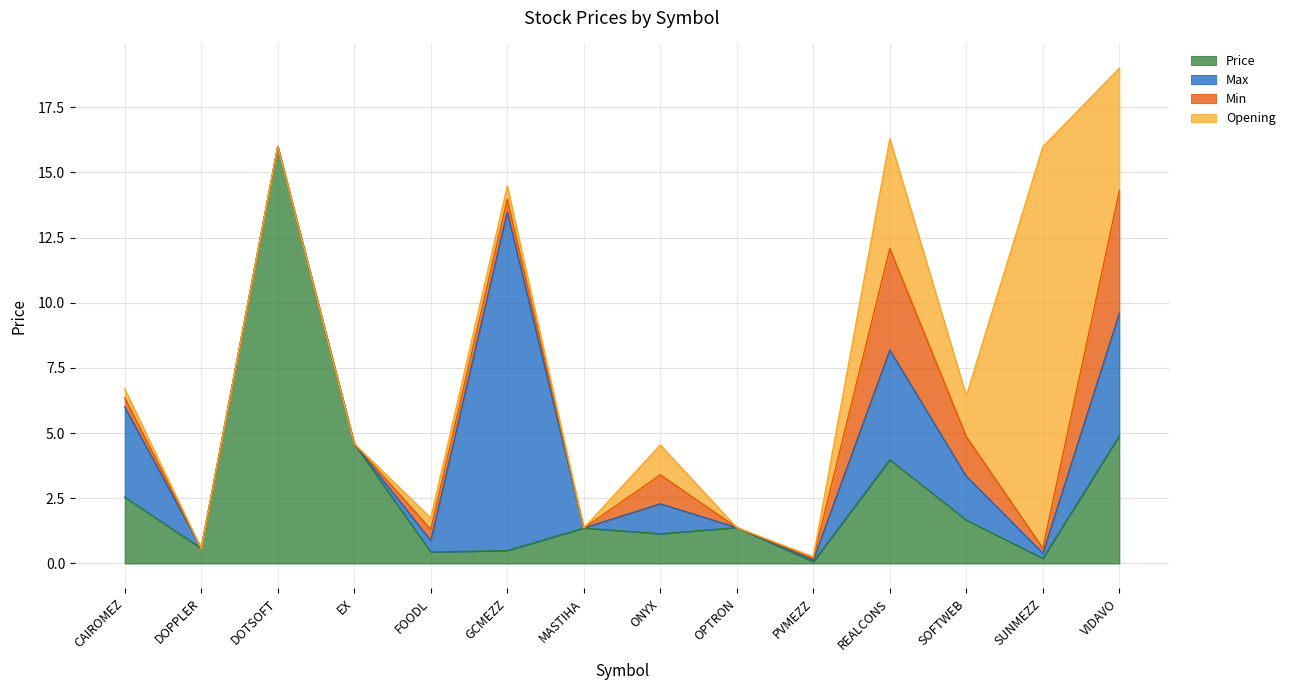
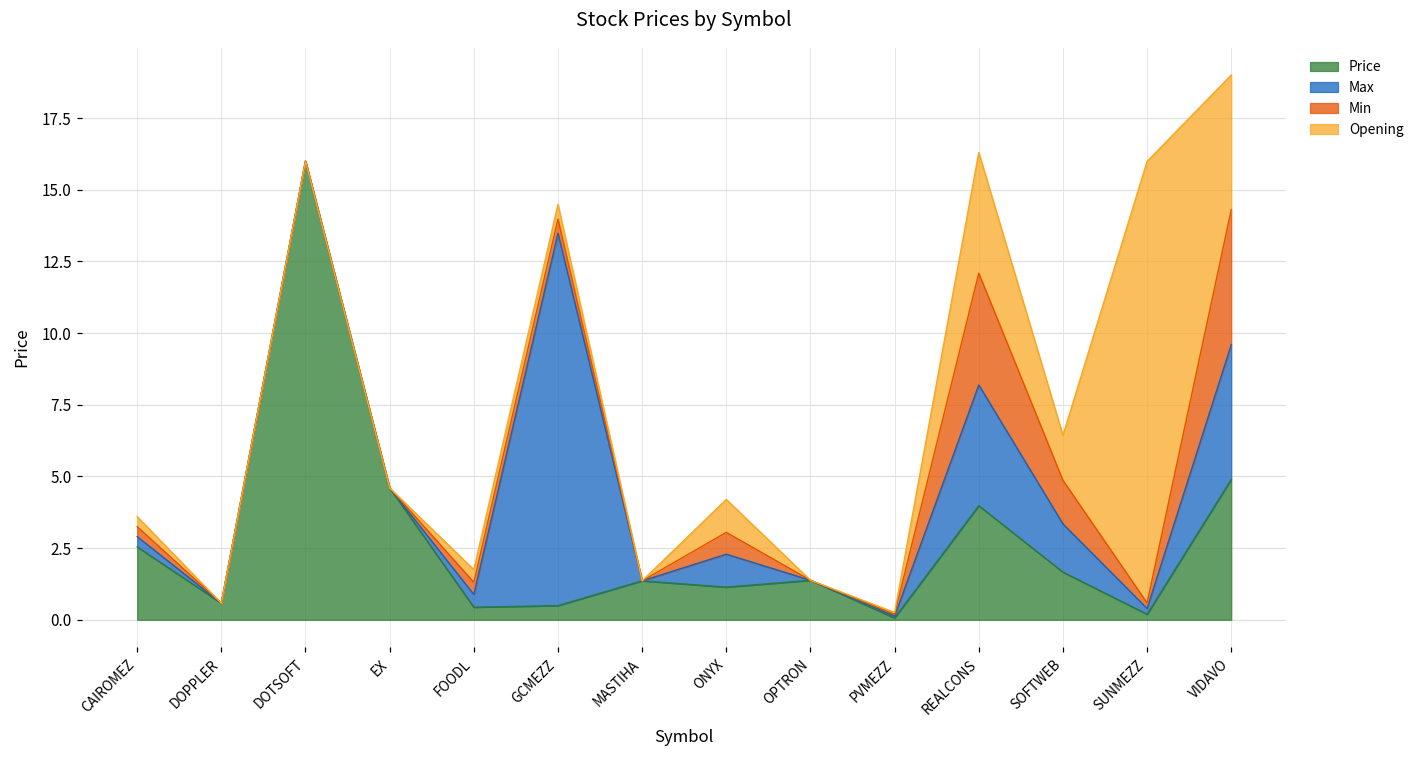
  {
    "Price": {
      "CAIROMEZ": 2.5,
      "FOODL": 0.4,
      "GCMEZZ": 0.5,
      "ONYX": 1.1,
      "REALCONS": 4.0,
      "SOFTWEB": 1.7,
      "SUNMEZZ": 0.2,
      "VIDAVO": 4.9
    },
    "Max": {
-     "CAIROMEZ": 3.5,
+     "CAIROMEZ": 0.4,
      "FOODL": 0.4,
      "GCMEZZ": 13.0,
      "ONYX": 1.2,
      "REALCONS": 4.2,
      "SOFTWEB": 1.7,
      "SUNMEZZ": 0.2,
      "VIDAVO": 4.7
    },
    "Min": {
      "CAIROMEZ": 0.3,
      "FOODL": 0.4,
      "GCMEZZ": 0.5,
-     "ONYX": 1.1,
+     "ONYX": 0.8,
      "REALCONS": 3.9,
      "SOFTWEB": 1.5,
      "SUNMEZZ": 0.2,
      "VIDAVO": 4.7
    },
    "Opening": {
      "CAIROMEZ": 0.3,
      "FOODL": 0.4,
      "GCMEZZ": 0.5,
      "ONYX": 1.2,
      "REALCONS": 4.2,
      "SOFTWEB": 1.6,
      "SUNMEZZ": 15.4,
      "VIDAVO": 4.7
    }
  }
